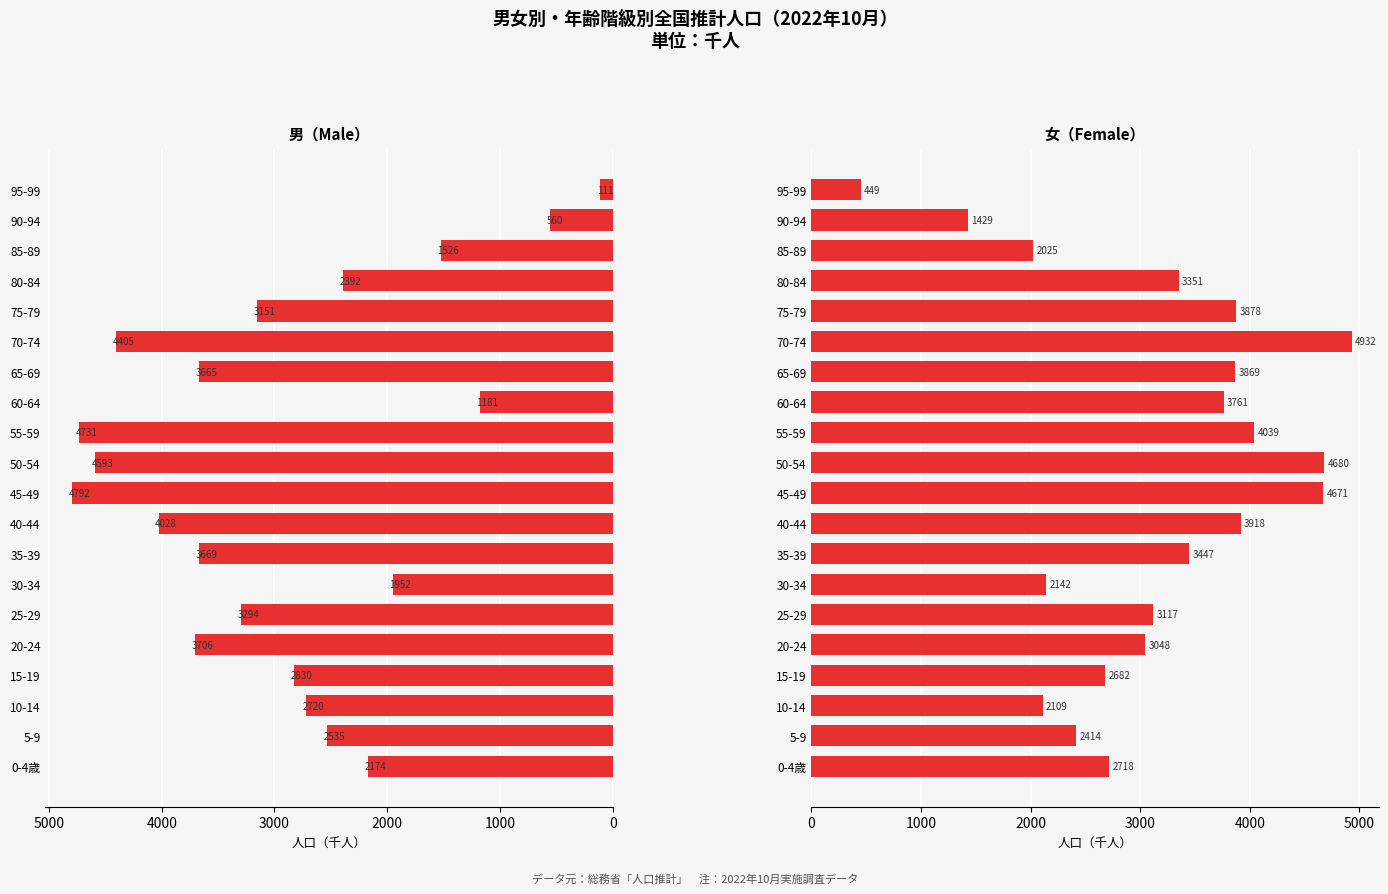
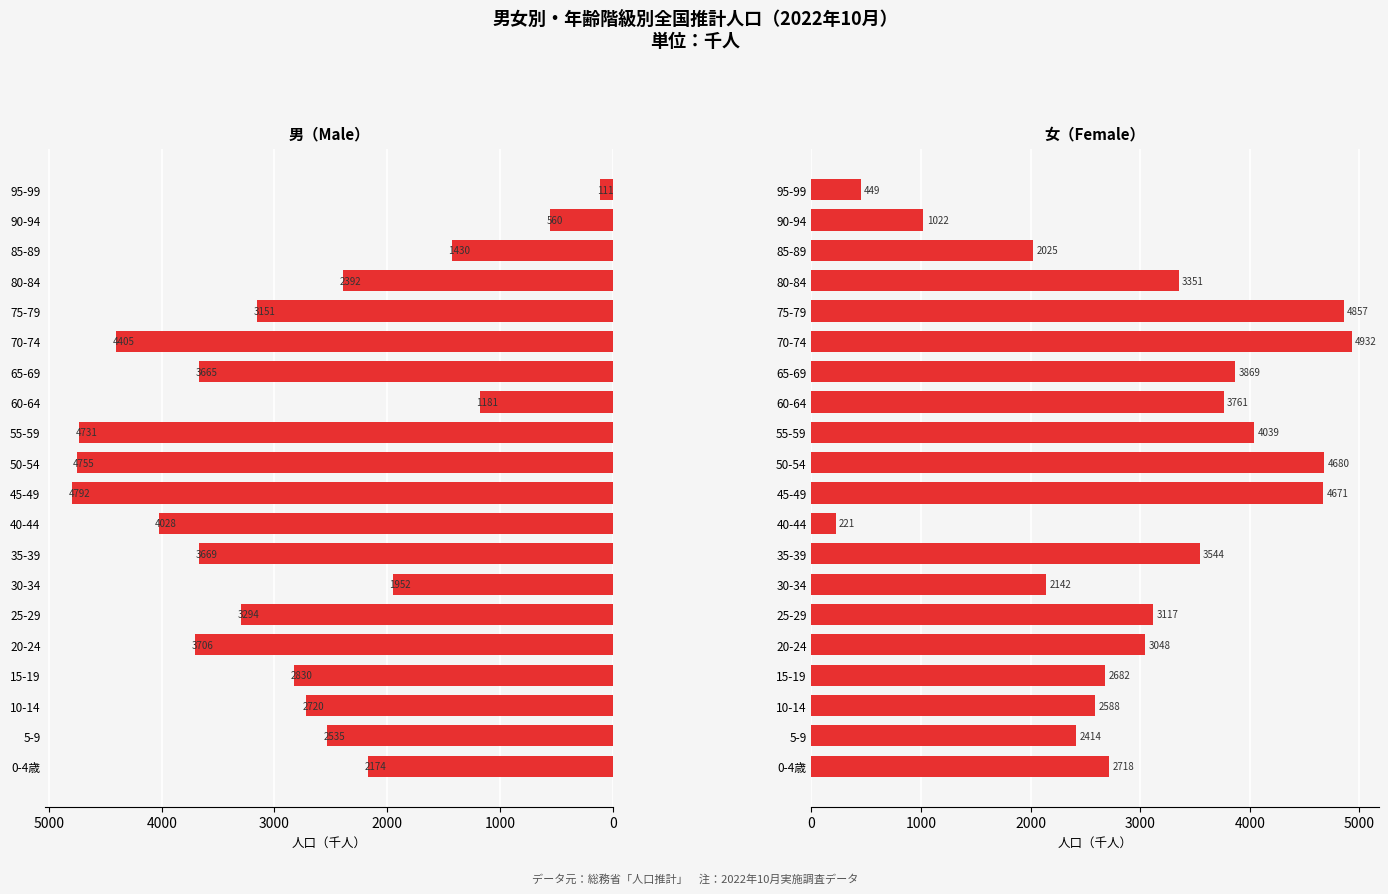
  {
    "男（Male）": {
      "95-99": 111,
      "90-94": 560,
-     "85-89": 1526,
+     "85-89": 1430,
      "80-84": 2392,
      "75-79": 3151,
      "70-74": 4405,
      "65-69": 3665,
      "60-64": 1181,
      "55-59": 4731,
-     "50-54": 4593,
+     "50-54": 4755,
      "45-49": 4792,
      "40-44": 4028,
      "35-39": 3669,
      "30-34": 1952,
      "25-29": 3294,
      "20-24": 3706,
      "15-19": 2830,
      "10-14": 2720,
      "5-9": 2535,
      "0-4歳": 2174
    },
    "女（Female）": {
      "95-99": 449,
-     "90-94": 1429,
+     "90-94": 1022,
      "85-89": 2025,
      "80-84": 3351,
-     "75-79": 3878,
+     "75-79": 4857,
      "70-74": 4932,
      "65-69": 3869,
      "60-64": 3761,
      "55-59": 4039,
      "50-54": 4680,
      "45-49": 4671,
-     "40-44": 3918,
-     "35-39": 3447,
+     "40-44": 221,
+     "35-39": 3544,
      "30-34": 2142,
      "25-29": 3117,
      "20-24": 3048,
      "15-19": 2682,
-     "10-14": 2109,
+     "10-14": 2588,
      "5-9": 2414,
      "0-4歳": 2718
    }
  }
